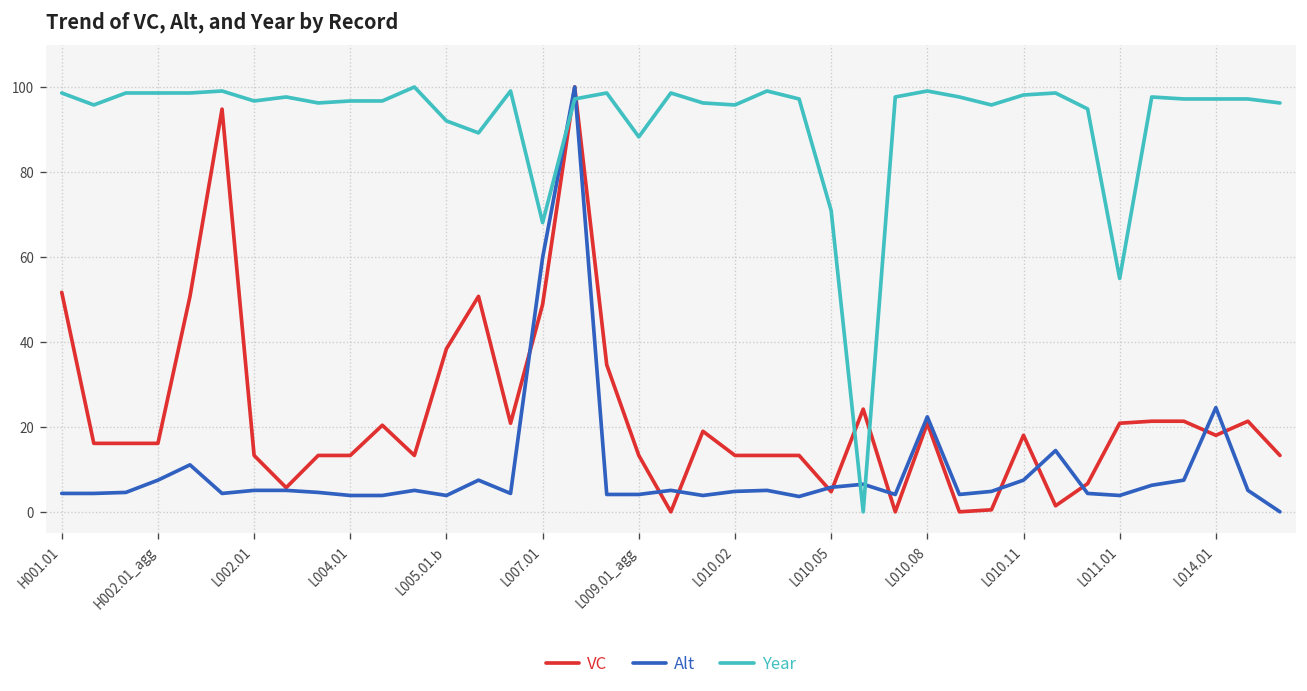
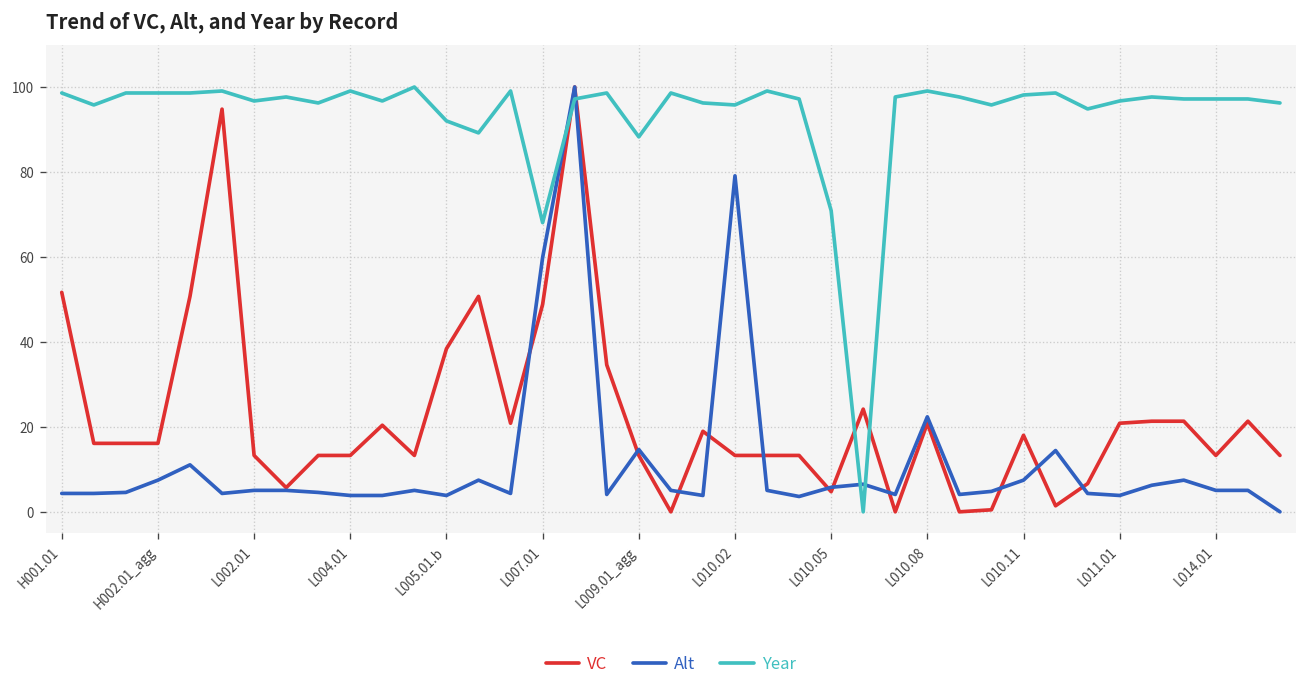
  {
    "VC": {
      "H001.01": 52,
      "H002.01_agg": 16,
      "L002.01": 13,
      "L004.01": 13,
      "L005.01.b": 38,
      "L007.01": 49,
      "L009.01_agg": 13,
      "L010.02": 13,
      "L010.05": 5,
      "L010.08": 21,
      "L010.11": 18,
      "L011.01": 21,
-     "L014.01": 18
+     "L014.01": 13
    },
    "Alt": {
      "H001.01": 4,
      "H002.01_agg": 7,
      "L002.01": 5,
      "L004.01": 4,
      "L005.01.b": 4,
      "L007.01": 60,
-     "L009.01_agg": 4,
-     "L010.02": 5,
+     "L009.01_agg": 15,
+     "L010.02": 79,
      "L010.05": 6,
      "L010.08": 22,
      "L010.11": 7,
      "L011.01": 4,
-     "L014.01": 25
+     "L014.01": 5
    },
    "Year": {
      "H001.01": 99,
      "H002.01_agg": 99,
      "L002.01": 97,
-     "L004.01": 97,
+     "L004.01": 99,
      "L005.01.b": 92,
      "L007.01": 68,
      "L009.01_agg": 88,
      "L010.02": 96,
      "L010.05": 71,
      "L010.08": 99,
      "L010.11": 98,
-     "L011.01": 55,
+     "L011.01": 97,
      "L014.01": 97
    }
  }
